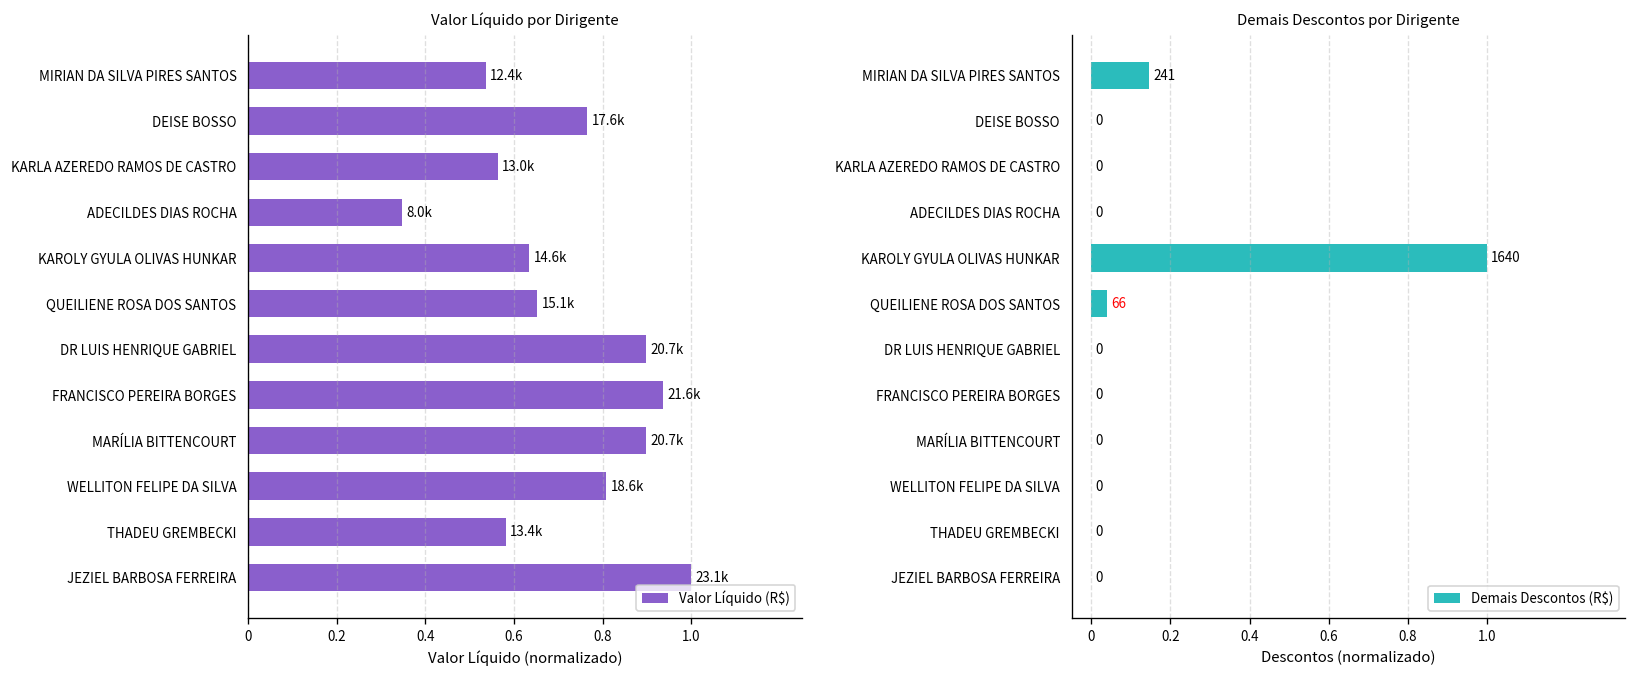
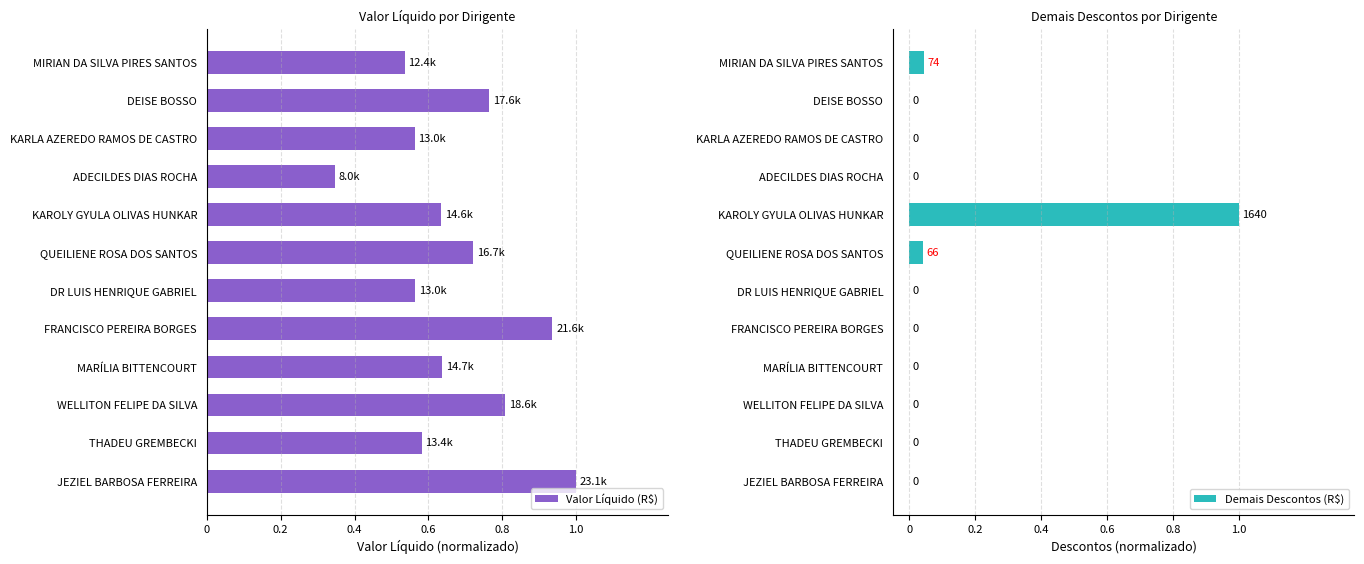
  {
    "Valor Líquido por Dirigente": {
-     "QUEILIENE ROSA DOS SANTOS": "15.1k",
-     "DR LUIS HENRIQUE GABRIEL": "20.7k",
-     "MARÍLIA BITTENCOURT": "20.7k"
+     "QUEILIENE ROSA DOS SANTOS": "16.7k",
+     "DR LUIS HENRIQUE GABRIEL": "13.0k",
+     "MARÍLIA BITTENCOURT": "14.7k"
    },
    "Demais Descontos por Dirigente": {
-     "MIRIAN DA SILVA PIRES SANTOS": "241",
+     "MIRIAN DA SILVA PIRES SANTOS": "74",
      "DEISE BOSSO": "0",
      "KARLA AZEREDO RAMOS DE CASTRO": "0",
      "ADECILDES DIAS ROCHA": "0",
      "DR LUIS HENRIQUE GABRIEL": "0",
      "FRANCISCO PEREIRA BORGES": "0",
      "MARÍLIA BITTENCOURT": "0",
      "WELLITON FELIPE DA SILVA": "0",
      "THADEU GREMBECKI": "0",
      "JEZIEL BARBOSA FERREIRA": "0"
    }
  }
